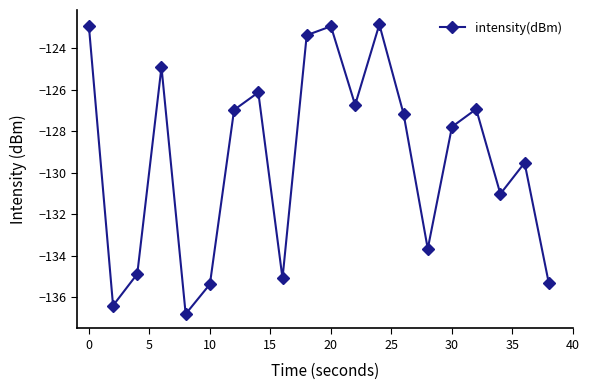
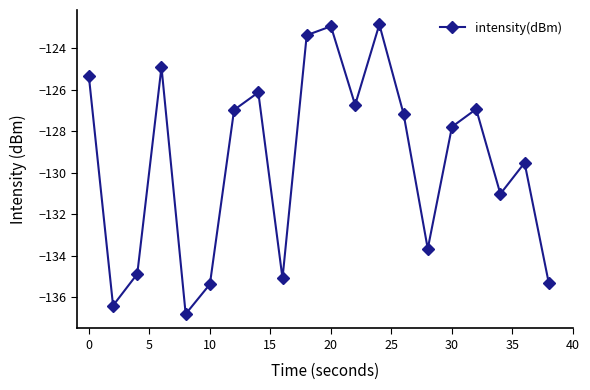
  {
-   "0": -122.9,
+   "0": -125.3,
    "10": -135.4,
    "20": -122.9,
    "30": -127.8
  }
